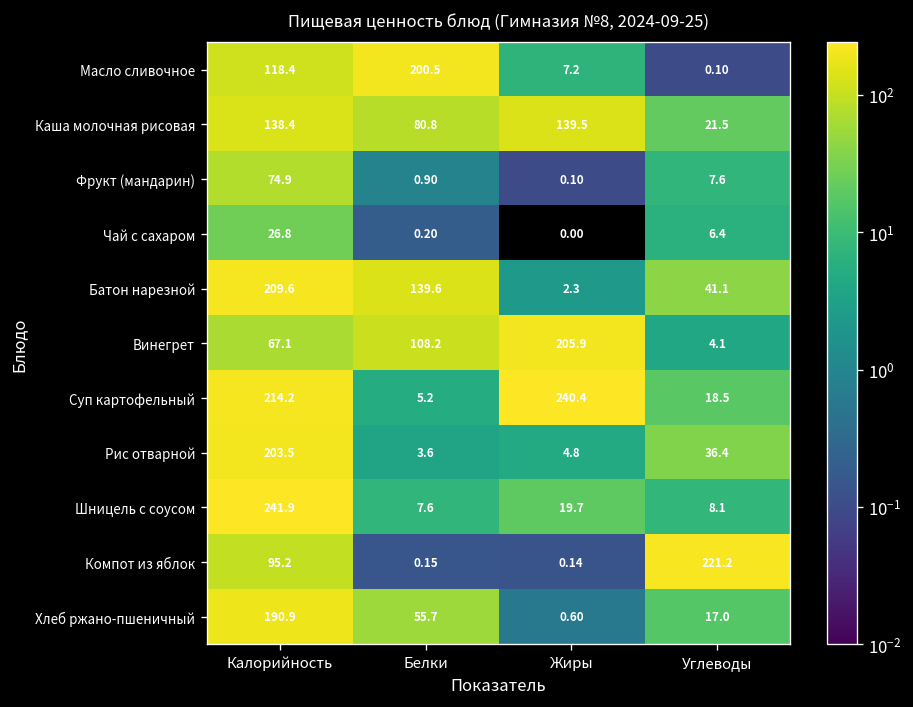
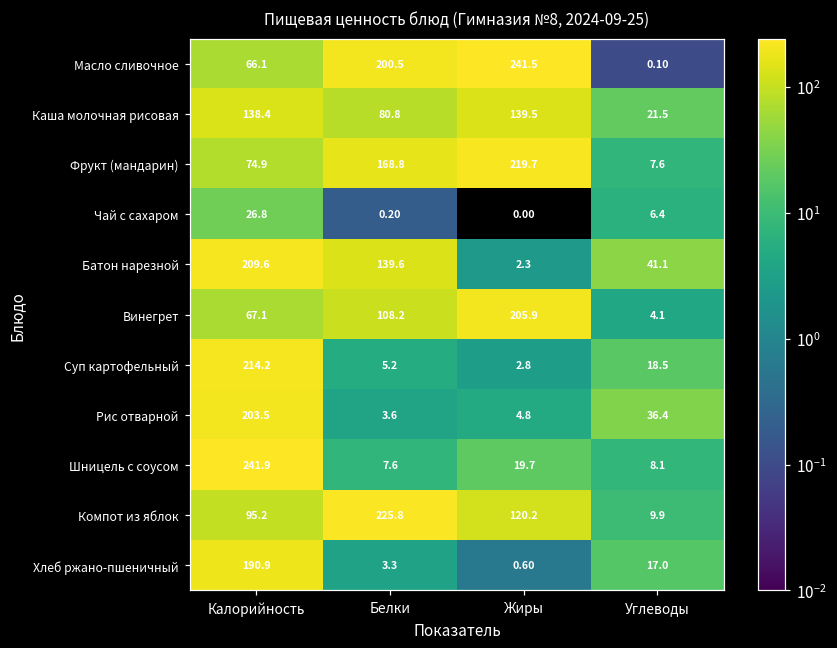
  {
    "Масло сливочное": {
-     "Калорийность": 118.4,
+     "Калорийность": 66.1,
      "Белки": 200.5,
-     "Жиры": 7.2,
+     "Жиры": 241.5,
      "Углеводы": 0.10
    },
    "Каша молочная рисовая": {
      "Калорийность": 138.4,
      "Белки": 80.8,
      "Жиры": 139.5,
      "Углеводы": 21.5
    },
    "Фрукт (мандарин)": {
      "Калорийность": 74.9,
-     "Белки": 0.90,
-     "Жиры": 0.10,
+     "Белки": 168.8,
+     "Жиры": 219.7,
      "Углеводы": 7.6
    },
    "Чай с сахаром": {
      "Калорийность": 26.8,
      "Белки": 0.20,
      "Жиры": 0.00,
      "Углеводы": 6.4
    },
    "Батон нарезной": {
      "Калорийность": 209.6,
      "Белки": 139.6,
      "Жиры": 2.3,
      "Углеводы": 41.1
    },
    "Винегрет": {
      "Калорийность": 67.1,
      "Белки": 108.2,
      "Жиры": 205.9,
      "Углеводы": 4.1
    },
    "Суп картофельный": {
      "Калорийность": 214.2,
      "Белки": 5.2,
-     "Жиры": 240.4,
+     "Жиры": 2.8,
      "Углеводы": 18.5
    },
    "Рис отварной": {
      "Калорийность": 203.5,
      "Белки": 3.6,
      "Жиры": 4.8,
      "Углеводы": 36.4
    },
    "Шницель с соусом": {
      "Калорийность": 241.9,
      "Белки": 7.6,
      "Жиры": 19.7,
      "Углеводы": 8.1
    },
    "Компот из яблок": {
      "Калорийность": 95.2,
-     "Белки": 0.15,
-     "Жиры": 0.14,
-     "Углеводы": 221.2
+     "Белки": 225.8,
+     "Жиры": 120.2,
+     "Углеводы": 9.9
    },
    "Хлеб ржано-пшеничный": {
      "Калорийность": 190.9,
-     "Белки": 55.7,
+     "Белки": 3.3,
      "Жиры": 0.60,
      "Углеводы": 17.0
    }
  }
